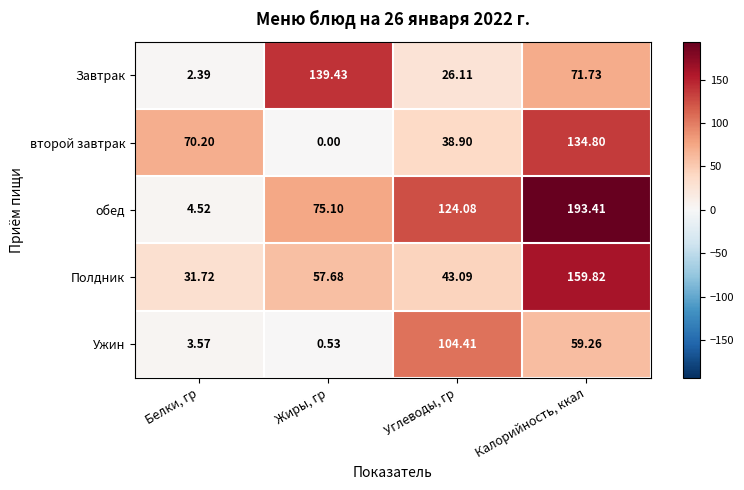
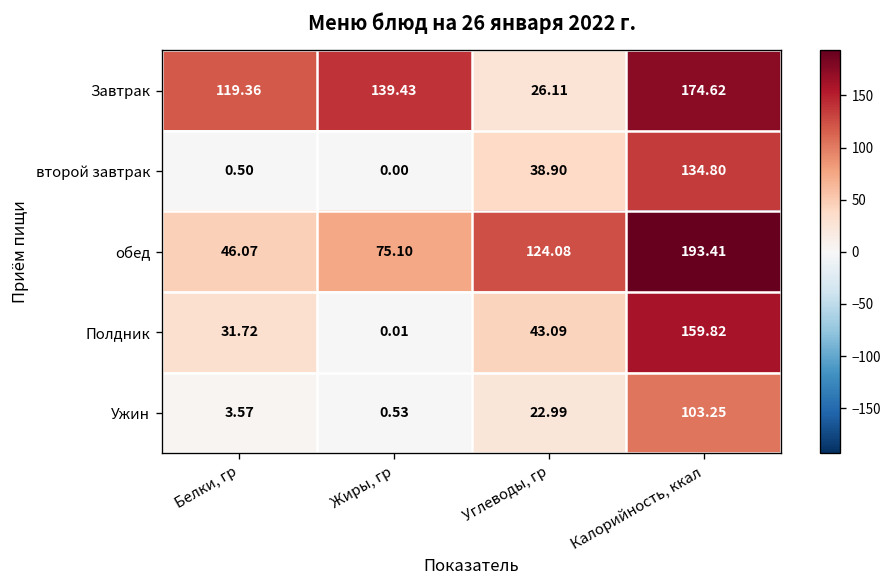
  {
    "Завтрак": {
-     "Белки, гр": 2.39,
+     "Белки, гр": 119.36,
      "Жиры, гр": 139.43,
      "Углеводы, гр": 26.11,
-     "Калорийность, ккал": 71.73
+     "Калорийность, ккал": 174.62
    },
    "второй завтрак": {
-     "Белки, гр": 70.20,
+     "Белки, гр": 0.50,
      "Жиры, гр": 0.00,
      "Углеводы, гр": 38.90,
      "Калорийность, ккал": 134.80
    },
    "обед": {
-     "Белки, гр": 4.52,
+     "Белки, гр": 46.07,
      "Жиры, гр": 75.10,
      "Углеводы, гр": 124.08,
      "Калорийность, ккал": 193.41
    },
    "Полдник": {
      "Белки, гр": 31.72,
-     "Жиры, гр": 57.68,
+     "Жиры, гр": 0.01,
      "Углеводы, гр": 43.09,
      "Калорийность, ккал": 159.82
    },
    "Ужин": {
      "Белки, гр": 3.57,
      "Жиры, гр": 0.53,
-     "Углеводы, гр": 104.41,
-     "Калорийность, ккал": 59.26
+     "Углеводы, гр": 22.99,
+     "Калорийность, ккал": 103.25
    }
  }
